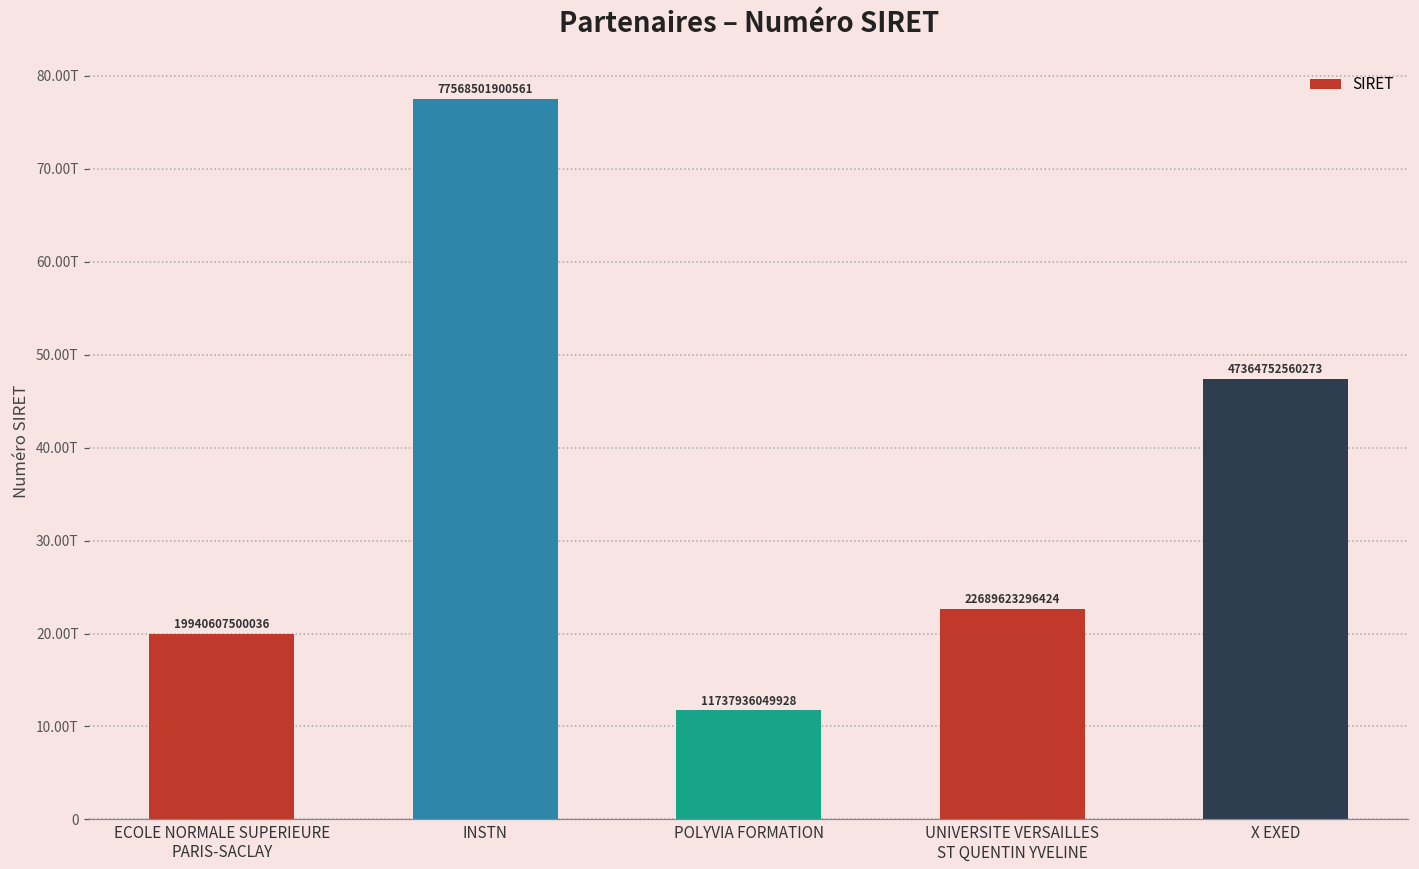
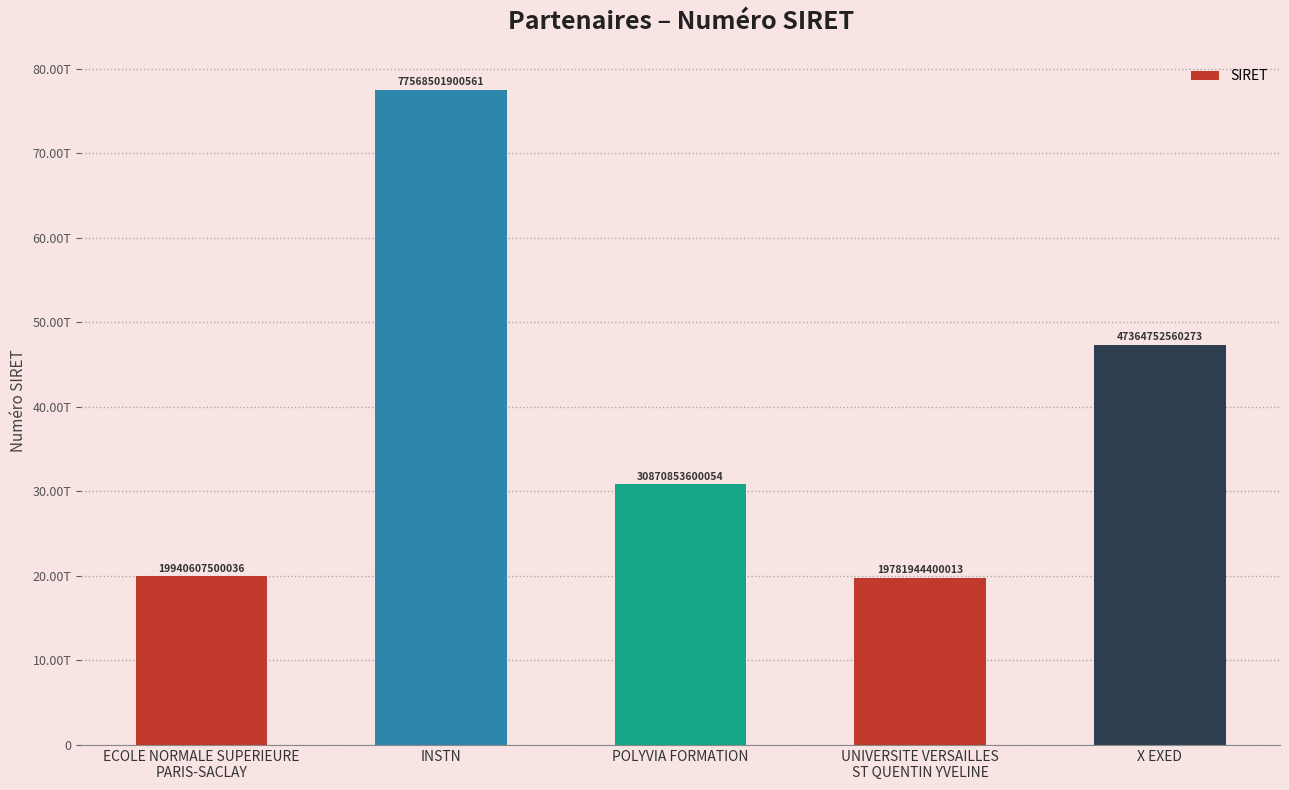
  {
    "ECOLE NORMALE SUPERIEURE PARIS-SACLAY": 19940607500036,
    "INSTN": 77568501900561,
-   "POLYVIA FORMATION": 11737936049928,
-   "UNIVERSITE VERSAILLES ST QUENTIN YVELINE": 22689623296424,
+   "POLYVIA FORMATION": 30870853600054,
+   "UNIVERSITE VERSAILLES ST QUENTIN YVELINE": 19781944400013,
    "X EXED": 47364752560273
  }
